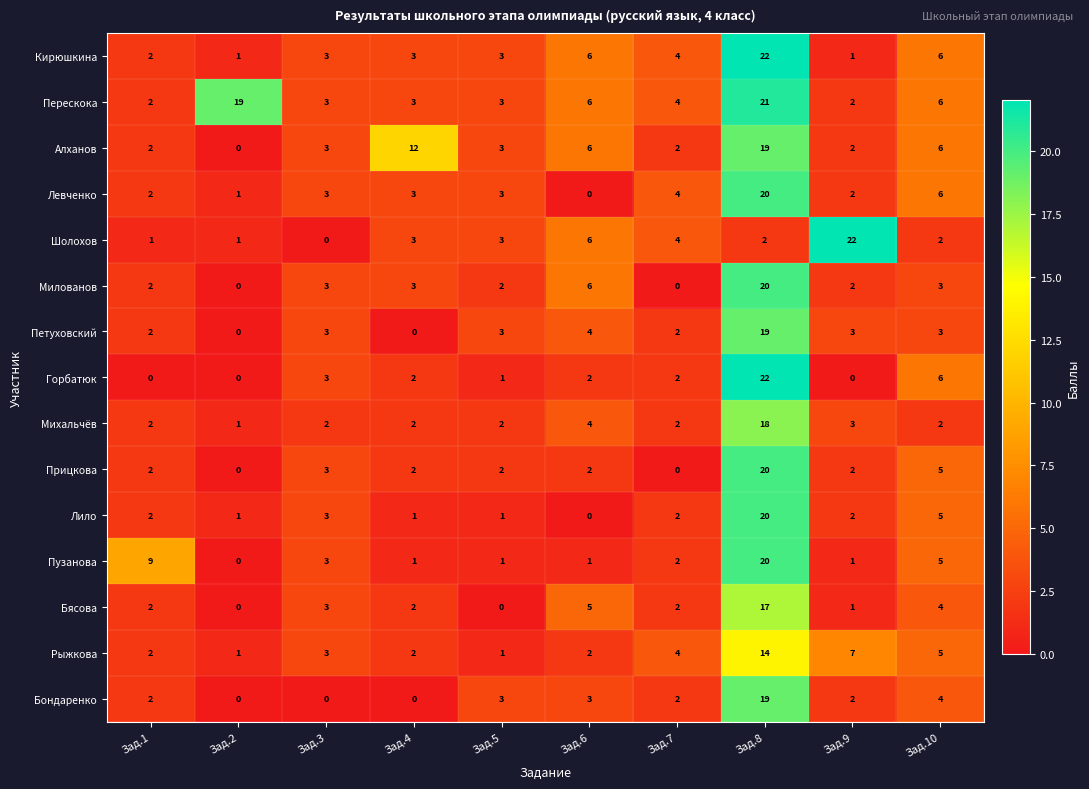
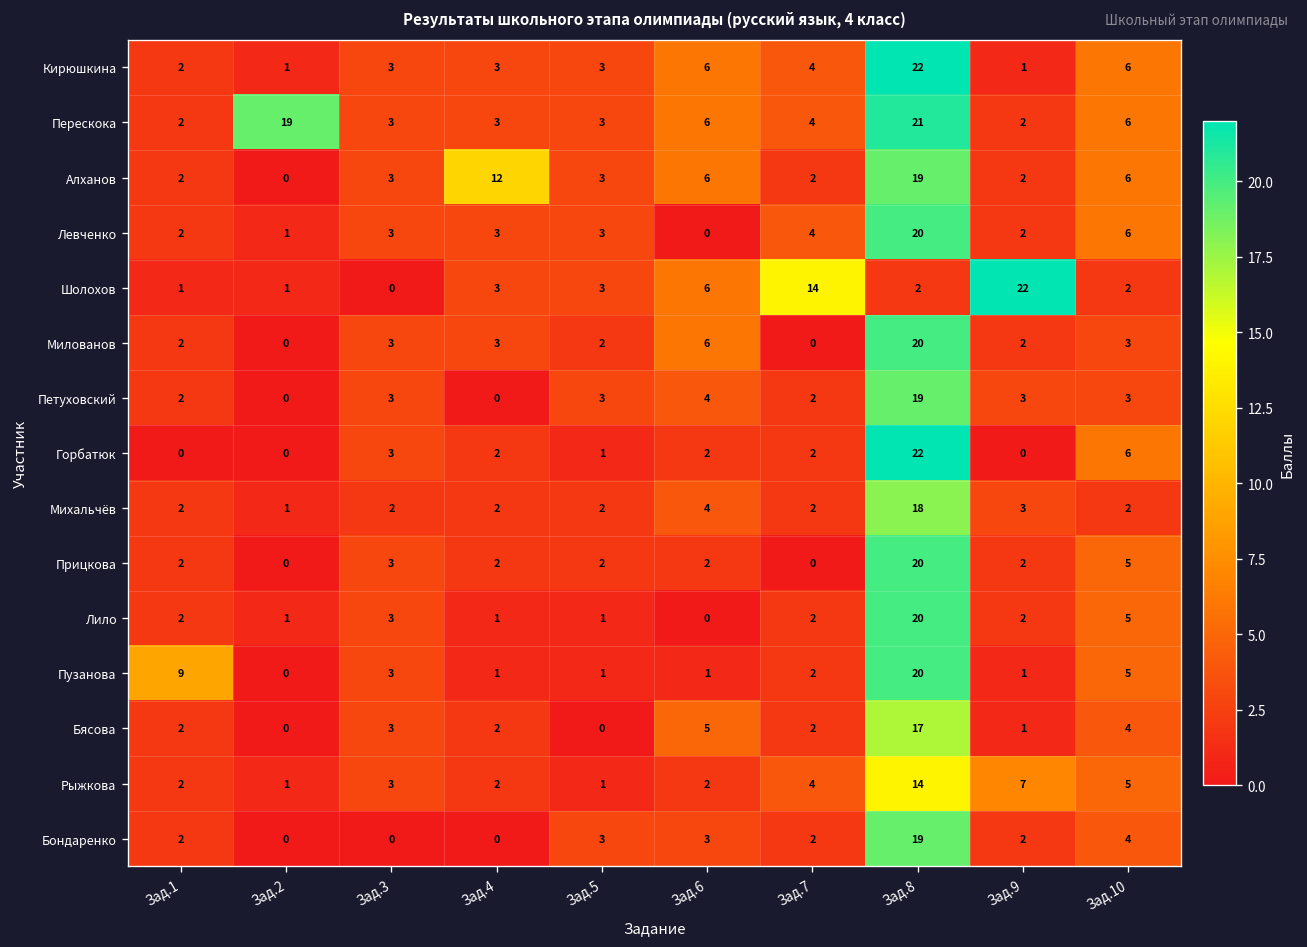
  {
    "Кирюшкина": {
      "Зад.1": 2,
      "Зад.2": 1,
      "Зад.3": 3,
      "Зад.4": 3,
      "Зад.5": 3,
      "Зад.6": 6,
      "Зад.7": 4,
      "Зад.8": 22,
      "Зад.9": 1,
      "Зад.10": 6
    },
    "Перескока": {
      "Зад.1": 2,
      "Зад.2": 19,
      "Зад.3": 3,
      "Зад.4": 3,
      "Зад.5": 3,
      "Зад.6": 6,
      "Зад.7": 4,
      "Зад.8": 21,
      "Зад.9": 2,
      "Зад.10": 6
    },
    "Алханов": {
      "Зад.1": 2,
      "Зад.2": 0,
      "Зад.3": 3,
      "Зад.4": 12,
      "Зад.5": 3,
      "Зад.6": 6,
      "Зад.7": 2,
      "Зад.8": 19,
      "Зад.9": 2,
      "Зад.10": 6
    },
    "Левченко": {
      "Зад.1": 2,
      "Зад.2": 1,
      "Зад.3": 3,
      "Зад.4": 3,
      "Зад.5": 3,
      "Зад.6": 0,
      "Зад.7": 4,
      "Зад.8": 20,
      "Зад.9": 2,
      "Зад.10": 6
    },
    "Шолохов": {
      "Зад.1": 1,
      "Зад.2": 1,
      "Зад.3": 0,
      "Зад.4": 3,
      "Зад.5": 3,
      "Зад.6": 6,
-     "Зад.7": 4,
+     "Зад.7": 14,
      "Зад.8": 2,
      "Зад.9": 22,
      "Зад.10": 2
    },
    "Милованов": {
      "Зад.1": 2,
      "Зад.2": 0,
      "Зад.3": 3,
      "Зад.4": 3,
      "Зад.5": 2,
      "Зад.6": 6,
      "Зад.7": 0,
      "Зад.8": 20,
      "Зад.9": 2,
      "Зад.10": 3
    },
    "Петуховский": {
      "Зад.1": 2,
      "Зад.2": 0,
      "Зад.3": 3,
      "Зад.4": 0,
      "Зад.5": 3,
      "Зад.6": 4,
      "Зад.7": 2,
      "Зад.8": 19,
      "Зад.9": 3,
      "Зад.10": 3
    },
    "Горбатюк": {
      "Зад.1": 0,
      "Зад.2": 0,
      "Зад.3": 3,
      "Зад.4": 2,
      "Зад.5": 1,
      "Зад.6": 2,
      "Зад.7": 2,
      "Зад.8": 22,
      "Зад.9": 0,
      "Зад.10": 6
    },
    "Михальчёв": {
      "Зад.1": 2,
      "Зад.2": 1,
      "Зад.3": 2,
      "Зад.4": 2,
      "Зад.5": 2,
      "Зад.6": 4,
      "Зад.7": 2,
      "Зад.8": 18,
      "Зад.9": 3,
      "Зад.10": 2
    },
    "Прицкова": {
      "Зад.1": 2,
      "Зад.2": 0,
      "Зад.3": 3,
      "Зад.4": 2,
      "Зад.5": 2,
      "Зад.6": 2,
      "Зад.7": 0,
      "Зад.8": 20,
      "Зад.9": 2,
      "Зад.10": 5
    },
    "Лило": {
      "Зад.1": 2,
      "Зад.2": 1,
      "Зад.3": 3,
      "Зад.4": 1,
      "Зад.5": 1,
      "Зад.6": 0,
      "Зад.7": 2,
      "Зад.8": 20,
      "Зад.9": 2,
      "Зад.10": 5
    },
    "Пузанова": {
      "Зад.1": 9,
      "Зад.2": 0,
      "Зад.3": 3,
      "Зад.4": 1,
      "Зад.5": 1,
      "Зад.6": 1,
      "Зад.7": 2,
      "Зад.8": 20,
      "Зад.9": 1,
      "Зад.10": 5
    },
    "Бясова": {
      "Зад.1": 2,
      "Зад.2": 0,
      "Зад.3": 3,
      "Зад.4": 2,
      "Зад.5": 0,
      "Зад.6": 5,
      "Зад.7": 2,
      "Зад.8": 17,
      "Зад.9": 1,
      "Зад.10": 4
    },
    "Рыжкова": {
      "Зад.1": 2,
      "Зад.2": 1,
      "Зад.3": 3,
      "Зад.4": 2,
      "Зад.5": 1,
      "Зад.6": 2,
      "Зад.7": 4,
      "Зад.8": 14,
      "Зад.9": 7,
      "Зад.10": 5
    },
    "Бондаренко": {
      "Зад.1": 2,
      "Зад.2": 0,
      "Зад.3": 0,
      "Зад.4": 0,
      "Зад.5": 3,
      "Зад.6": 3,
      "Зад.7": 2,
      "Зад.8": 19,
      "Зад.9": 2,
      "Зад.10": 4
    }
  }
